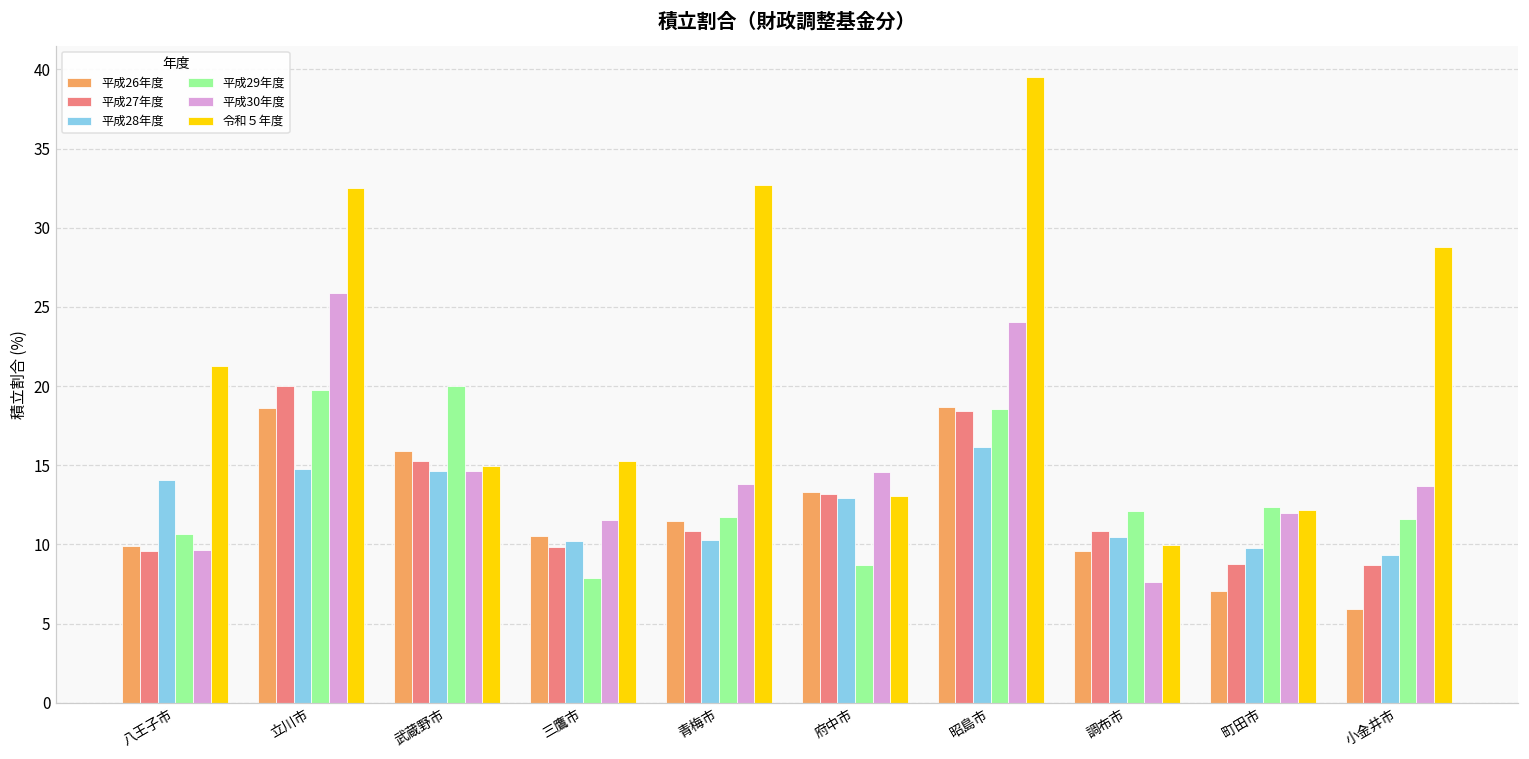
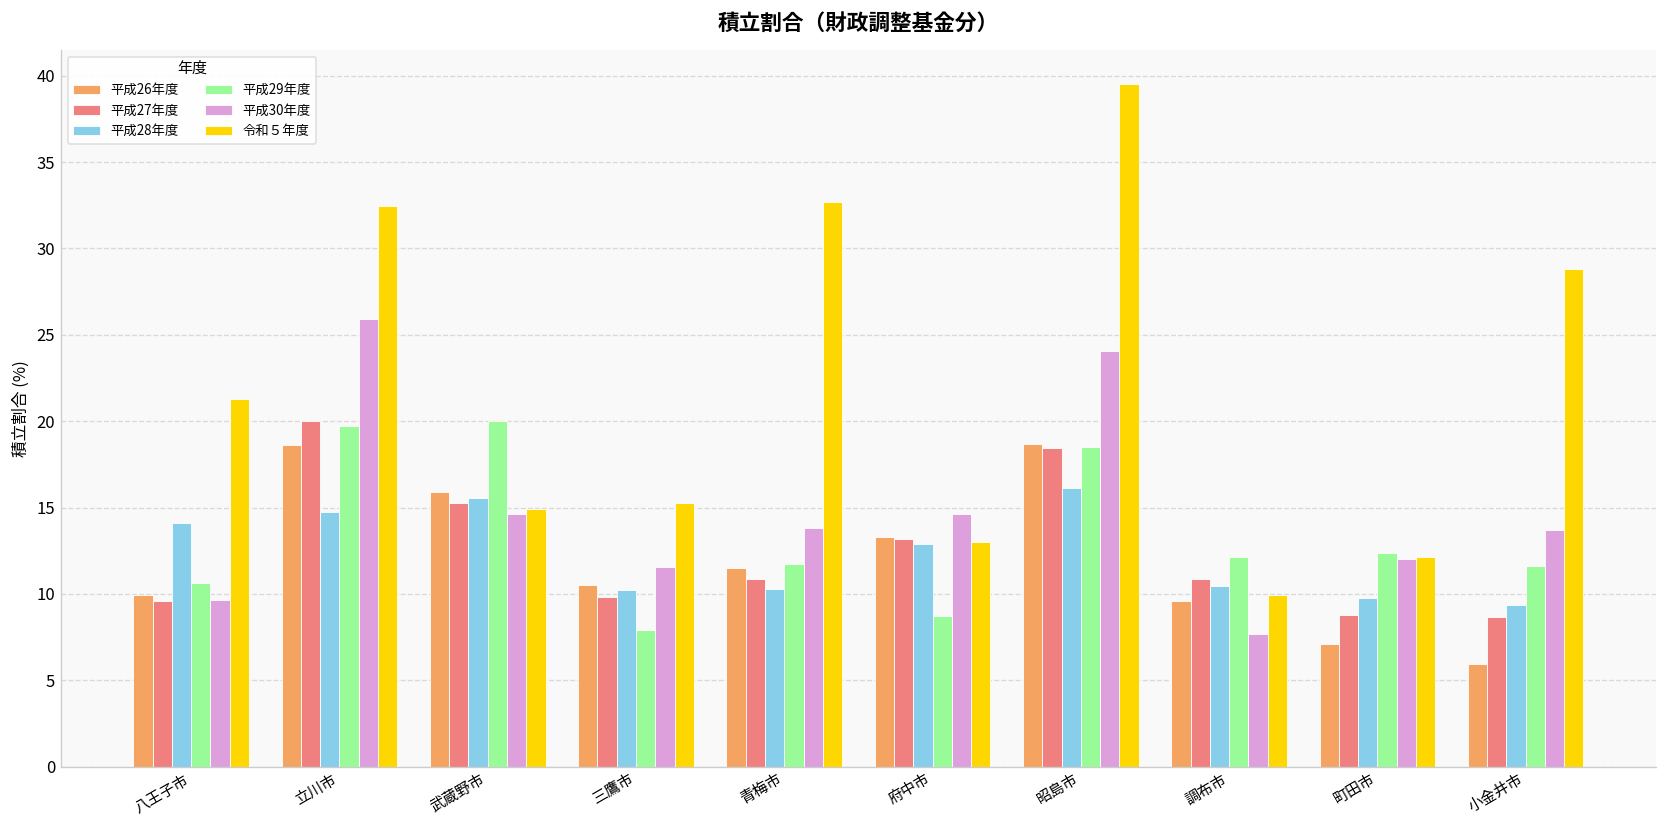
  {
    "平成28年度": {
      "八王子市": 14.1,
      "立川市": 14.8,
-     "武蔵野市": 14.6,
+     "武蔵野市": 15.5,
      "三鷹市": 10.2,
      "青梅市": 10.3,
      "府中市": 12.9,
      "昭島市": 16.1,
      "調布市": 10.4,
      "町田市": 9.8,
      "小金井市": 9.3
    },
    "平成29年度": {
      "八王子市": 10.7,
      "立川市": 19.7,
      "武蔵野市": 20.0,
      "三鷹市": 7.9,
      "青梅市": 11.7,
      "府中市": 8.7,
      "昭島市": 18.5,
      "調布市": 12.1,
      "町田市": 12.3,
      "小金井市": 11.6
    },
    "平成30年度": {
      "八王子市": 9.7,
      "立川市": 25.9,
      "武蔵野市": 14.6,
      "三鷹市": 11.6,
      "青梅市": 13.8,
      "府中市": 14.6,
      "昭島市": 24.1,
      "調布市": 7.7,
      "町田市": 12.0,
      "小金井市": 13.7
    },
    "令和５年度": {
      "八王子市": 21.3,
      "立川市": 32.5,
      "武蔵野市": 14.9,
      "三鷹市": 15.2,
      "青梅市": 32.7,
      "府中市": 13.0,
      "昭島市": 39.5,
      "調布市": 10.0,
      "町田市": 12.2,
      "小金井市": 28.8
    }
  }
